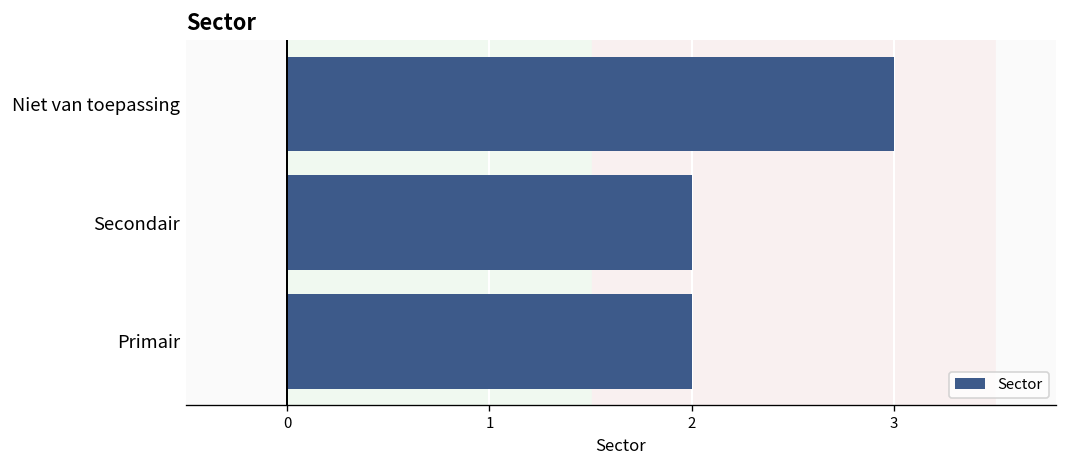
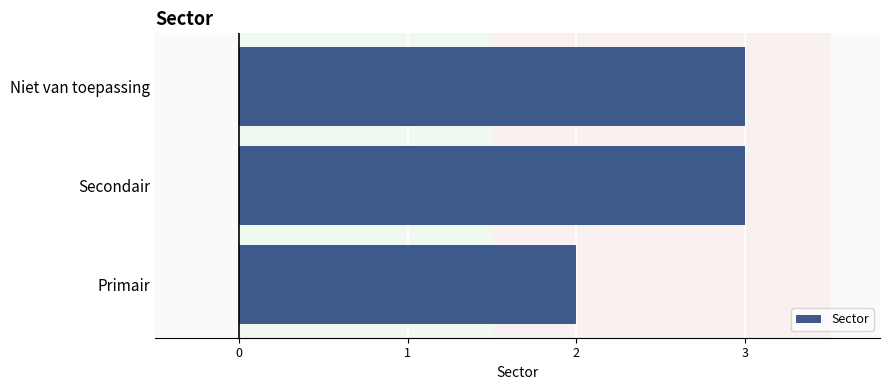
  {
    "Niet van toepassing": 3,
-   "Secondair": 2,
+   "Secondair": 3,
    "Primair": 2
  }
